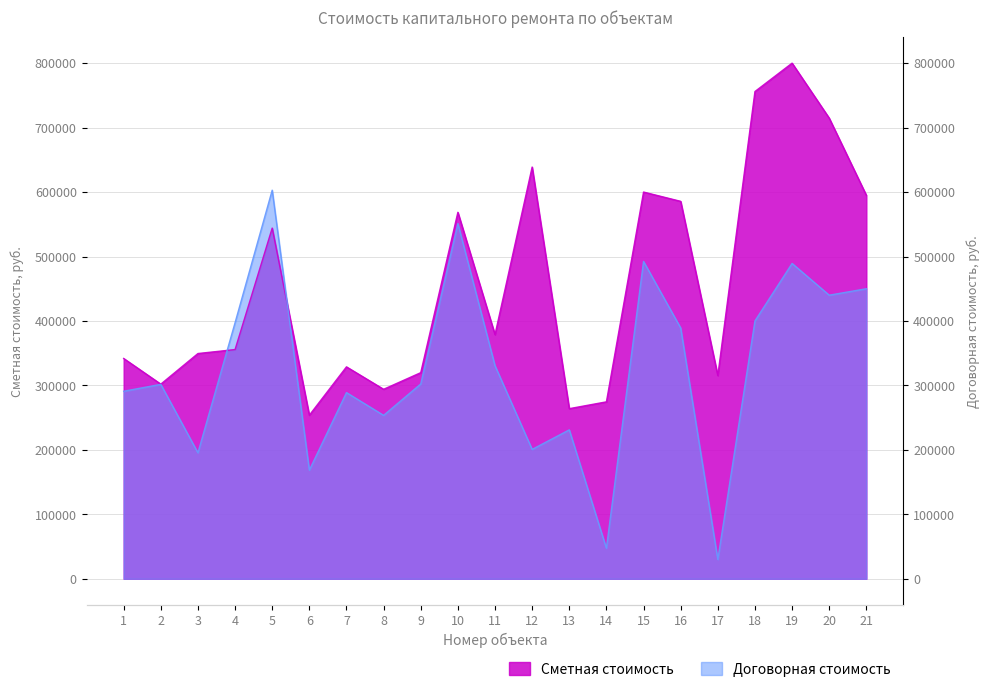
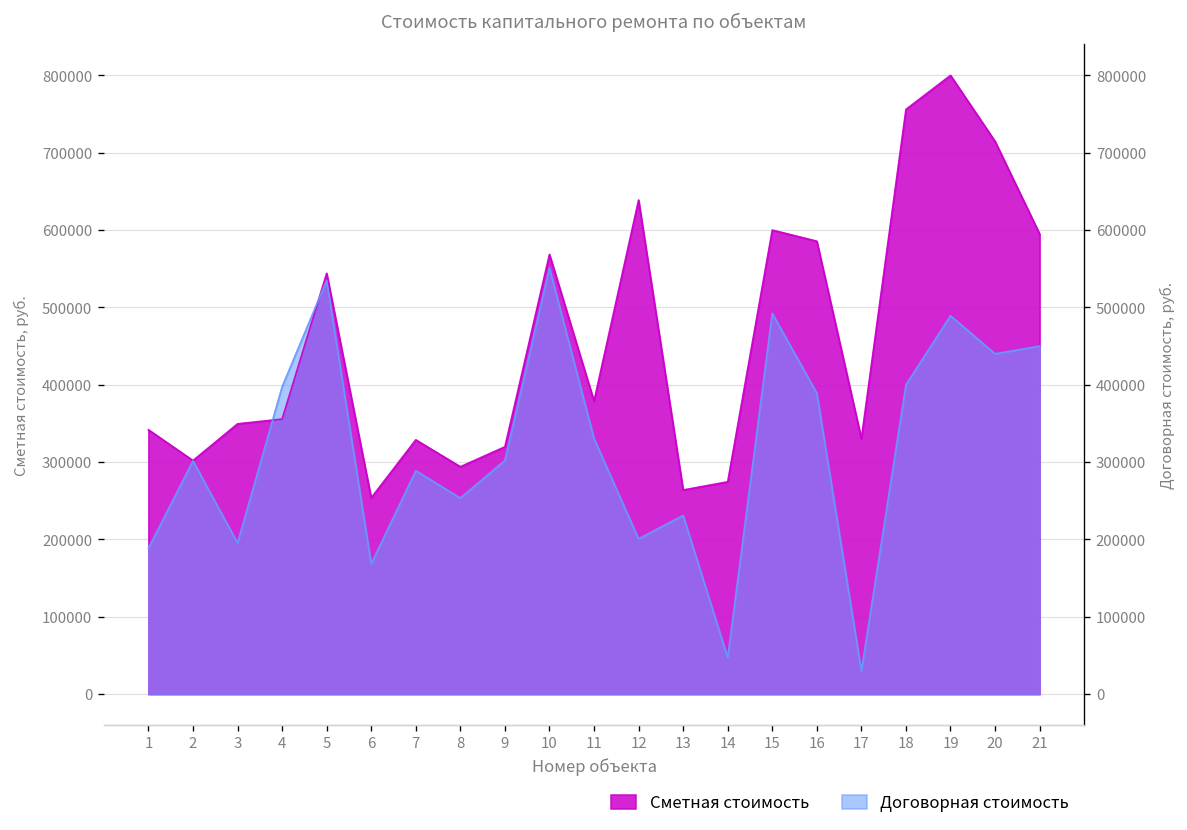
  {
    "Сметная стоимость": {
      "1": 340000,
      "3": 350000,
      "4": 360000,
      "5": 540000,
      "6": 250000,
      "7": 330000,
      "8": 290000,
      "9": 320000,
      "10": 570000,
      "11": 380000,
      "12": 640000,
      "13": 260000,
      "14": 270000,
      "15": 600000,
      "16": 590000,
-     "17": 320000,
+     "17": 330000,
      "18": 760000,
      "19": 800000,
      "20": 710000,
      "21": 590000
    },
    "Договорная стоимость": {
-     "1": 290000,
+     "1": 190000,
      "3": 200000,
      "4": 400000,
-     "5": 600000,
+     "5": 530000,
      "6": 170000,
      "7": 290000,
      "8": 250000,
      "9": 300000,
      "10": 550000,
      "11": 330000,
      "12": 200000,
      "13": 230000,
      "14": 50000,
      "15": 490000,
      "16": 390000,
      "17": 30000,
      "18": 400000,
      "19": 490000,
      "20": 440000,
      "21": 450000
    }
  }
